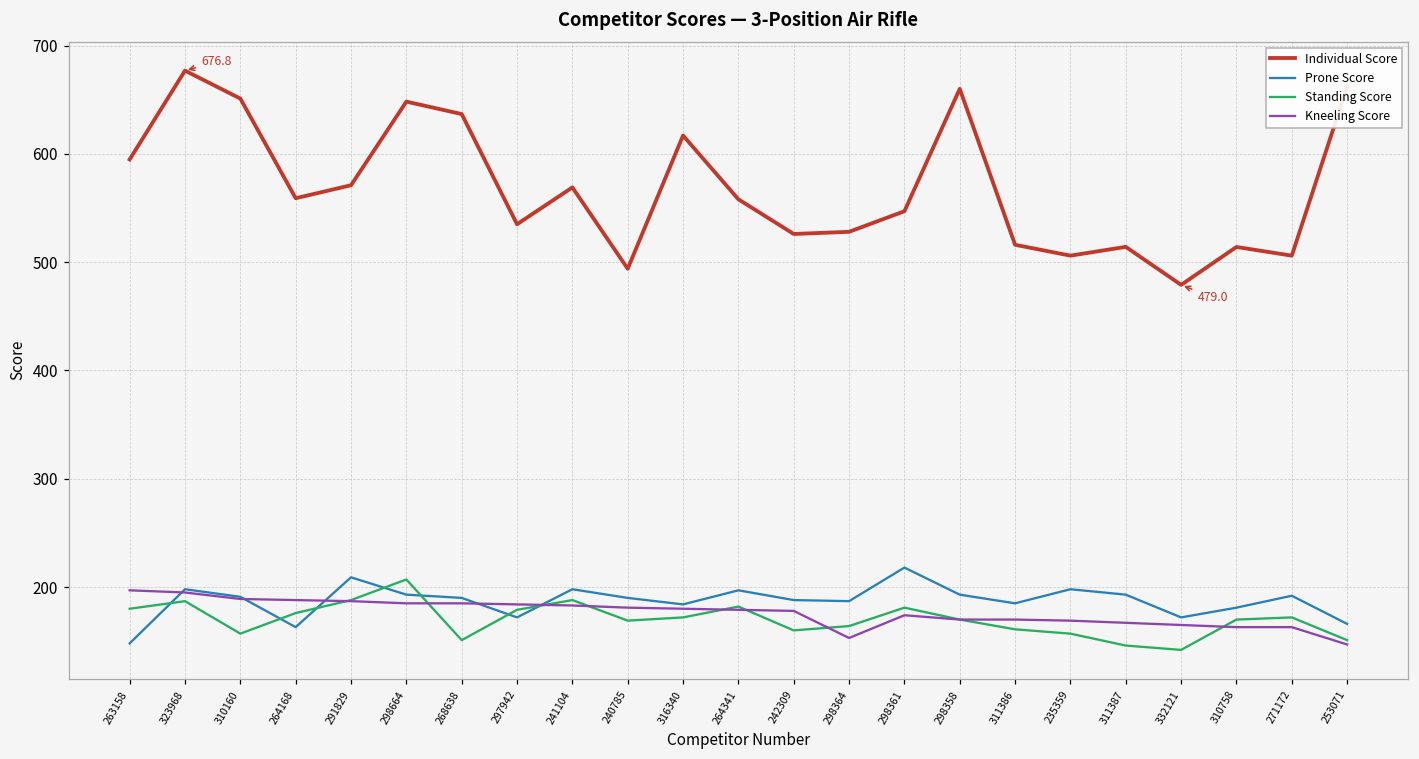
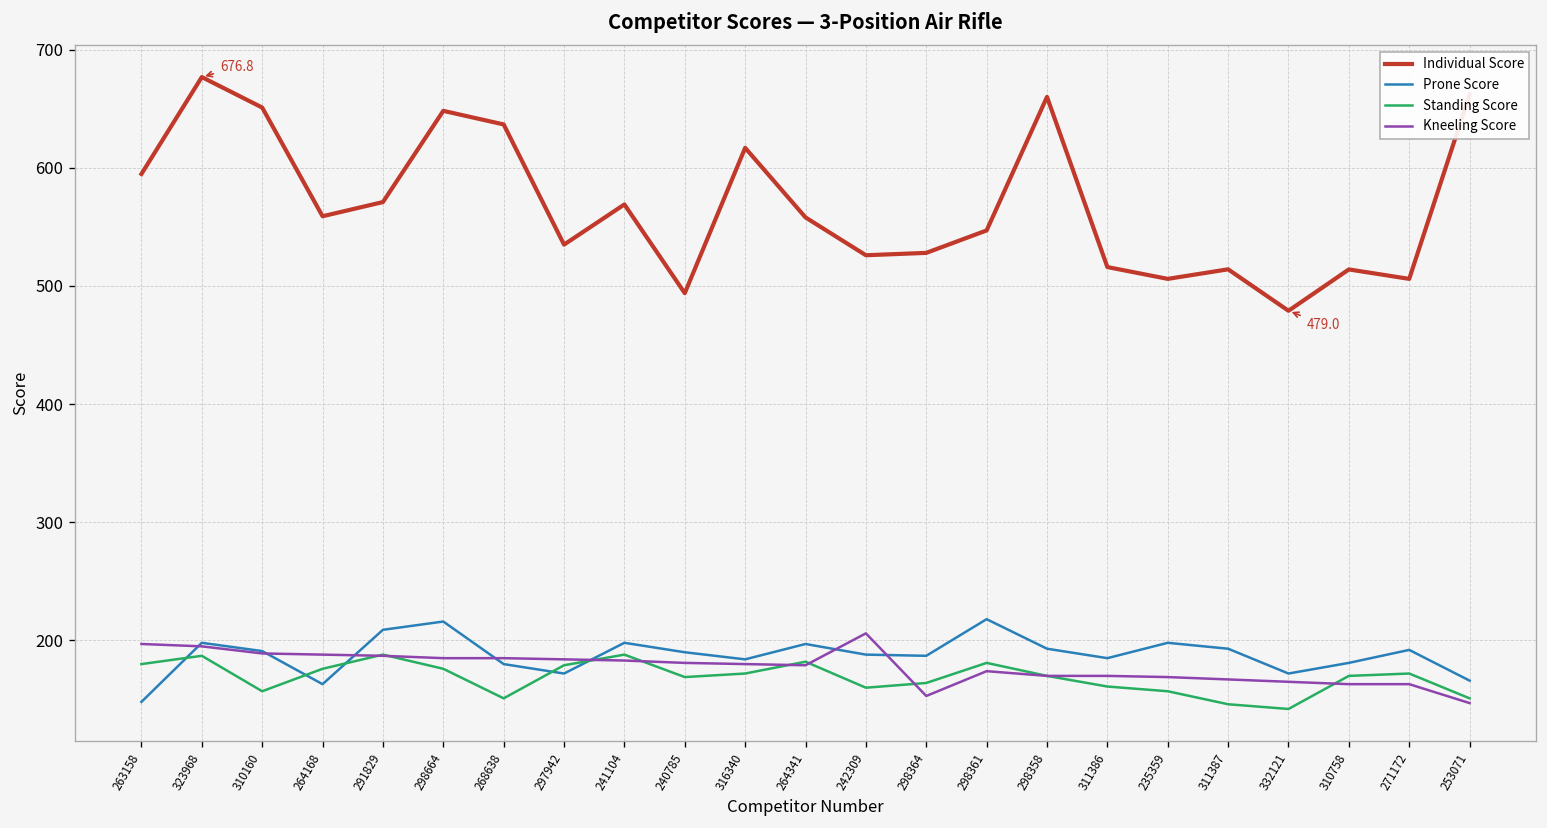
  {
    "Individual Score": {
      "323968": 676.8,
      "332121": 479.0
    },
    "Prone Score": {
      "263158": 150,
      "323968": 200,
      "264168": 160,
      "291829": 210,
-     "298664": 190,
-     "268638": 190,
+     "298664": 220,
+     "268638": 180,
      "297942": 170,
      "241104": 200,
      "240785": 190,
      "316340": 180,
      "264341": 200,
      "242309": 190,
      "298364": 190,
      "298361": 220,
      "298358": 190,
      "311386": 190,
      "235359": 200,
      "311387": 190,
      "332121": 170,
      "310758": 180,
      "271172": 190,
      "253071": 170
    },
    "Standing Score": {
      "263158": 180,
      "323968": 190,
      "310160": 160,
      "264168": 180,
-     "298664": 210,
+     "298664": 180,
      "268638": 150,
      "297942": 180,
      "241104": 190,
      "240785": 170,
      "316340": 170,
      "264341": 180,
      "242309": 160,
      "298364": 160,
      "298361": 180,
      "311386": 160,
      "235359": 160,
      "311387": 150,
      "332121": 140,
      "310758": 170,
      "271172": 170,
      "253071": 150
    },
    "Kneeling Score": {
      "263158": 200,
      "323968": 200,
      "264168": 190,
      "298664": 190,
      "268638": 190,
      "297942": 180,
      "241104": 180,
      "240785": 180,
      "316340": 180,
      "264341": 180,
-     "242309": 180,
+     "242309": 210,
      "298364": 150,
      "298361": 170,
      "311386": 170,
      "235359": 170,
      "311387": 170,
      "332121": 170,
      "310758": 160,
      "271172": 160,
      "253071": 150
    }
  }
